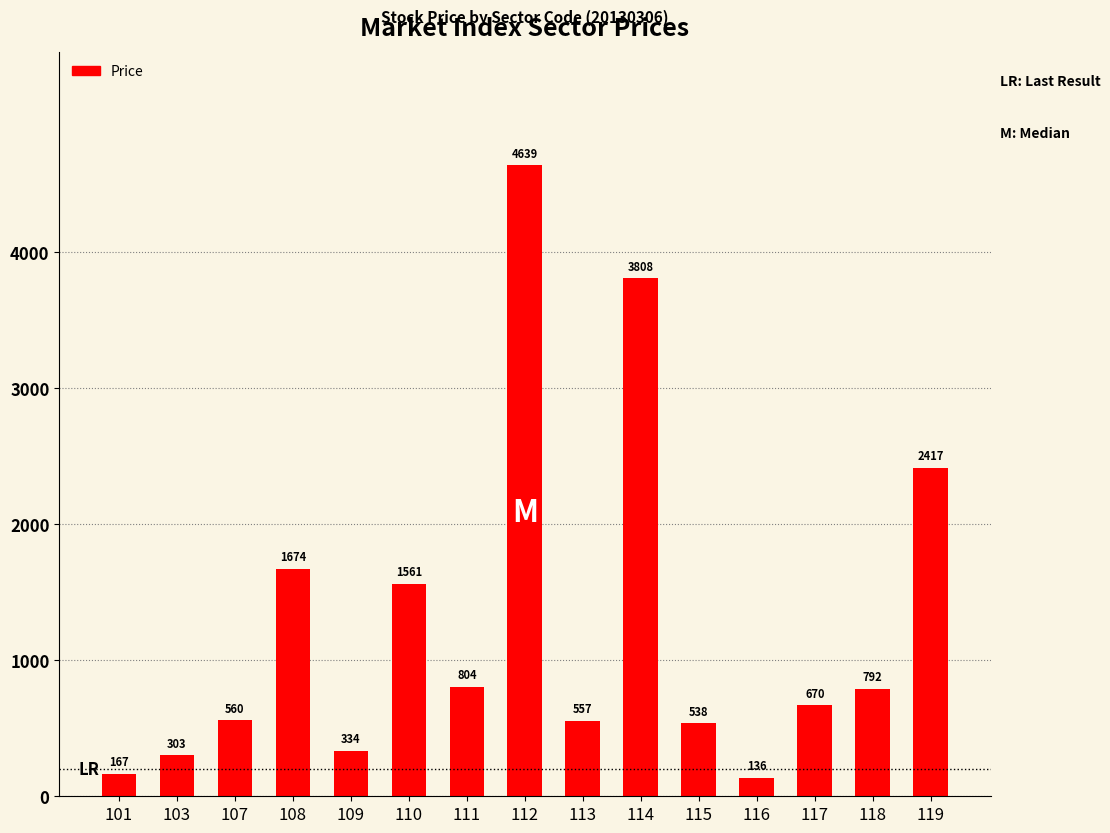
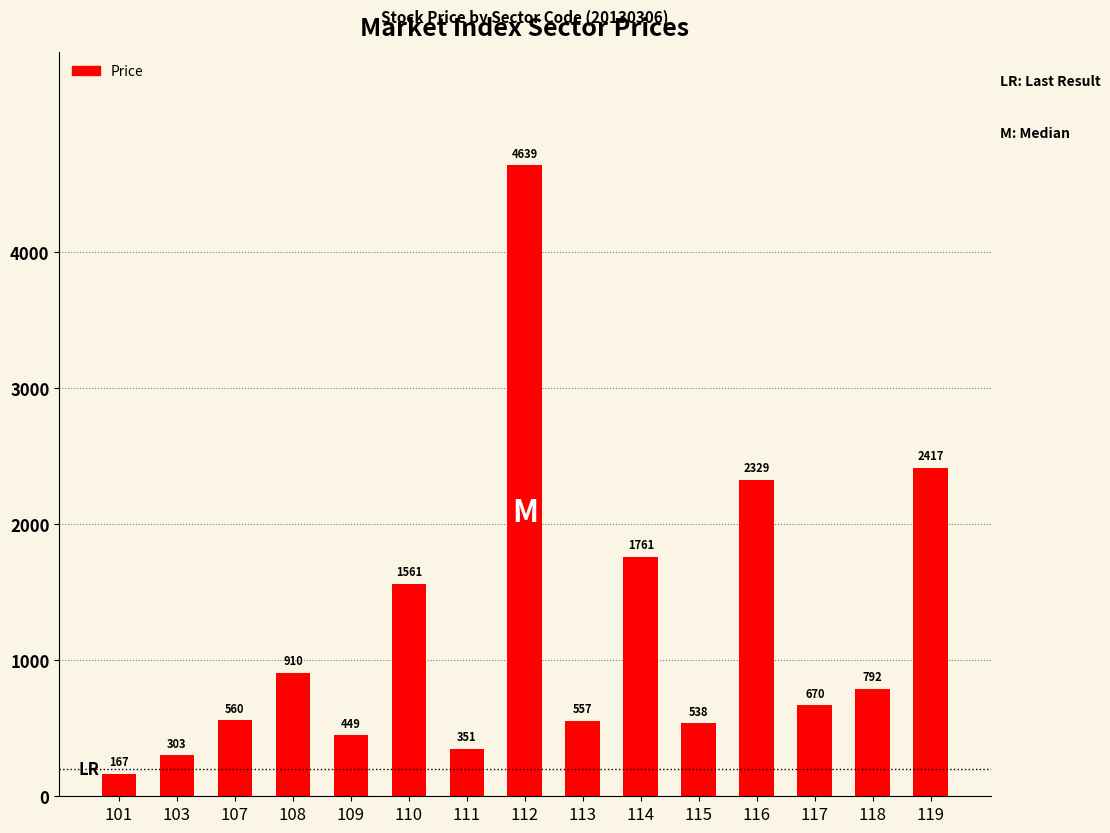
  {
    "101": 167,
    "103": 303,
    "107": 560,
-   "108": 1674,
-   "109": 334,
+   "108": 910,
+   "109": 449,
    "110": 1561,
-   "111": 804,
+   "111": 351,
    "112": 4639,
    "113": 557,
-   "114": 3808,
+   "114": 1761,
    "115": 538,
-   "116": 136,
+   "116": 2329,
    "117": 670,
    "118": 792,
    "119": 2417
  }
